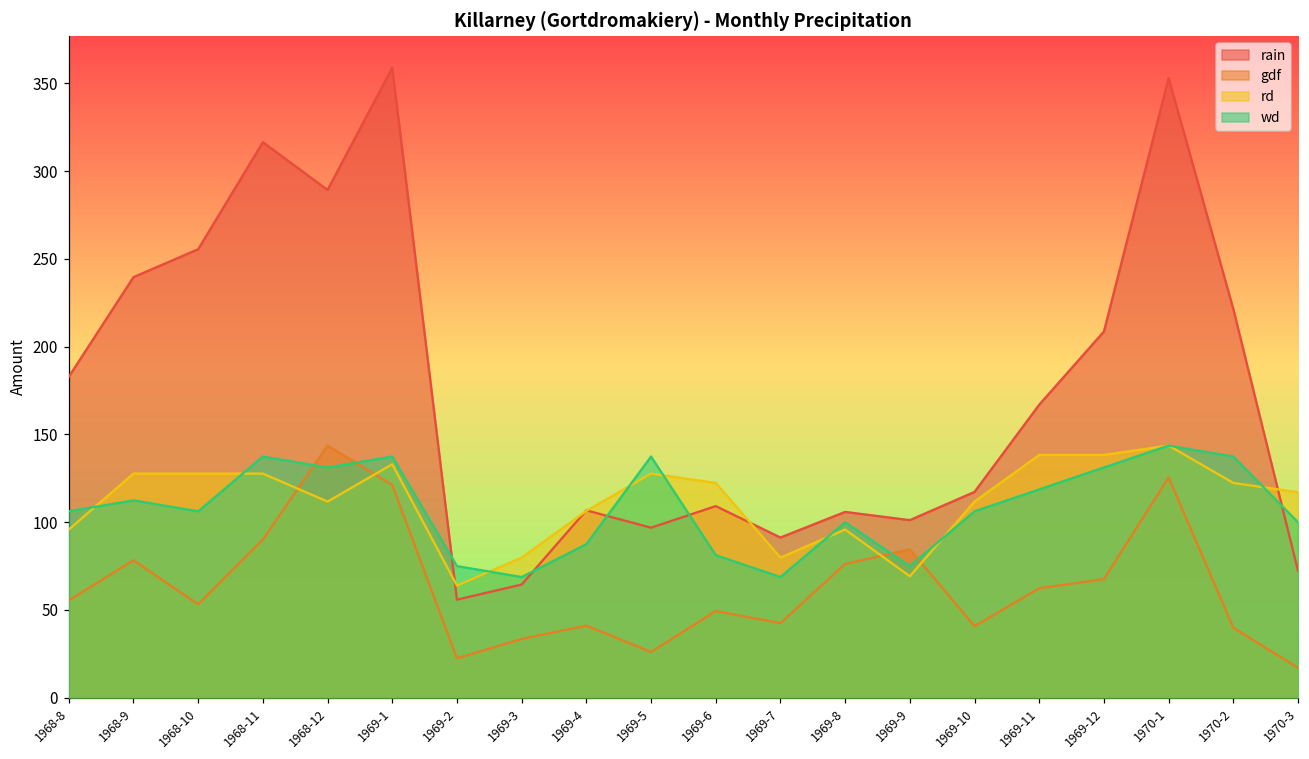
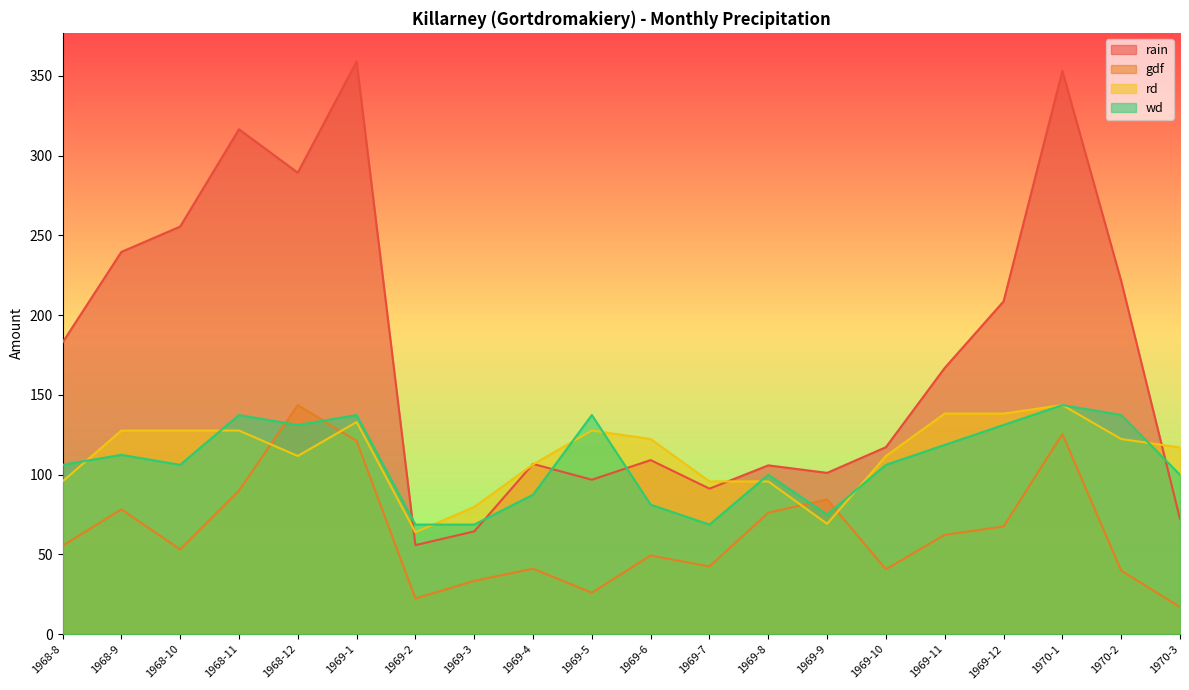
  {
    "rd": {
      "1968-8": 96,
      "1968-9": 128,
      "1968-10": 128,
      "1968-11": 128,
      "1968-12": 112,
      "1969-1": 133,
      "1969-2": 64,
      "1969-3": 80,
      "1969-5": 128,
      "1969-6": 122,
-     "1969-7": 80,
+     "1969-7": 96,
      "1969-8": 96,
      "1969-9": 69,
      "1969-10": 112,
      "1969-11": 138,
      "1969-12": 138,
      "1970-2": 122,
      "1970-3": 117
    },
    "wd": {
      "1968-8": 106,
      "1968-9": 112,
      "1968-10": 106,
      "1968-11": 137,
      "1968-12": 131,
      "1969-1": 137,
-     "1969-2": 75,
+     "1969-2": 69,
      "1969-3": 69,
      "1969-4": 87,
      "1969-5": 137,
      "1969-6": 81,
      "1969-7": 69,
      "1969-8": 100,
      "1969-9": 75,
      "1969-10": 106,
      "1969-11": 119,
      "1969-12": 131,
      "1970-2": 137,
      "1970-3": 100
    }
  }
